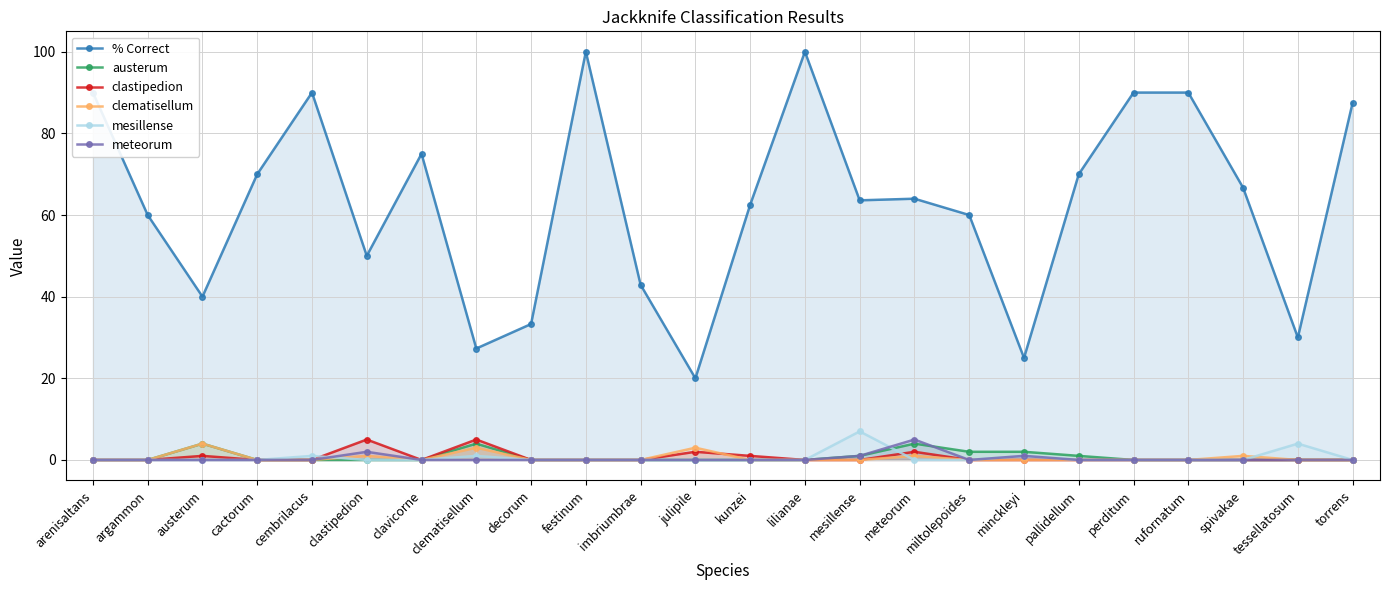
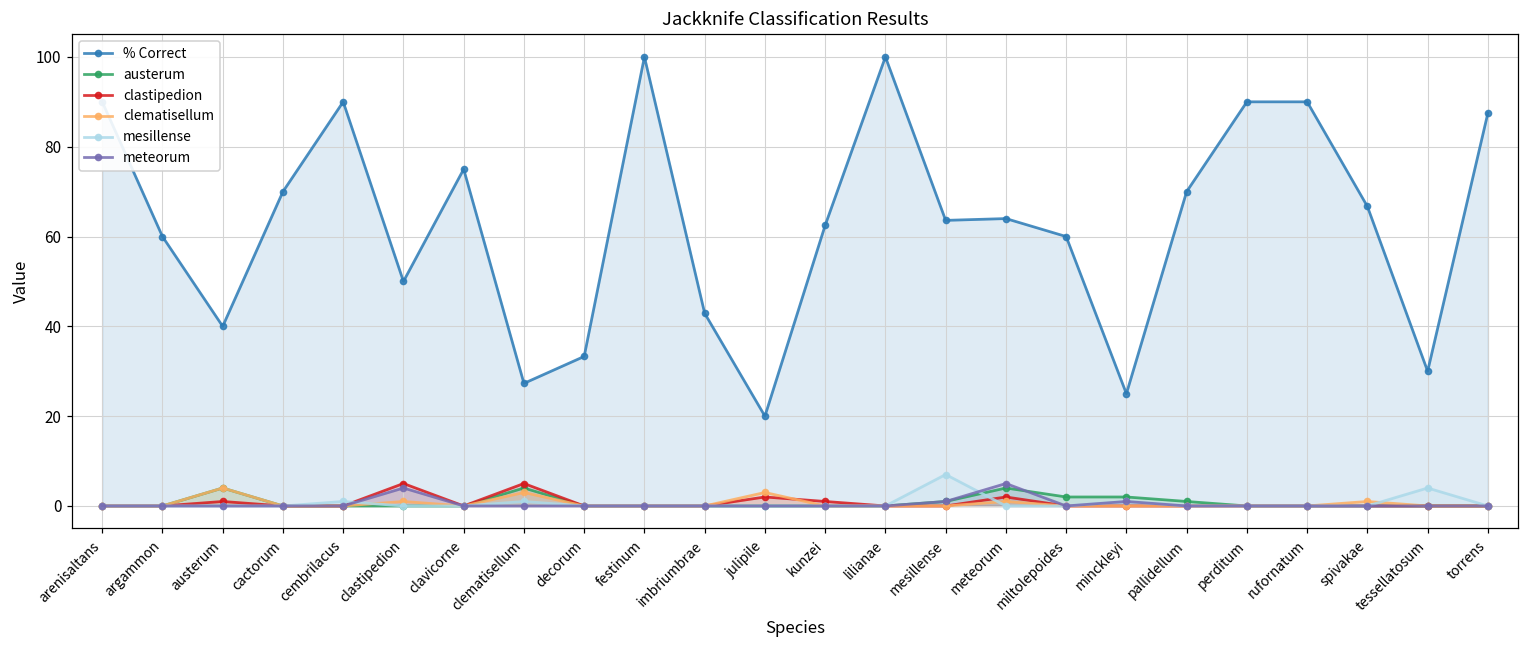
  {
    "% Correct": {
      "argammon": 60,
      "austerum": 40,
      "cactorum": 70,
      "cembrilacus": 90,
      "clastipedion": 50,
      "clavicorne": 75,
      "clematisellum": 27,
      "decorum": 33,
      "festinum": 100,
      "imbriumbrae": 43,
      "julipile": 20,
      "kunzei": 63,
      "lilianae": 100,
      "mesillense": 64,
      "meteorum": 64,
      "miltolepoides": 60,
      "minckleyi": 25,
      "pallidellum": 70,
      "perditum": 90,
      "rufornatum": 90,
      "spivakae": 67,
      "tessellatosum": 30,
      "torrens": 88
    },
    "austerum": {
      "clematisellum": 4,
      "meteorum": 4,
      "miltolepoides": 2,
      "minckleyi": 2,
      "pallidellum": 1
    },
    "clastipedion": {
      "austerum": 1,
      "clastipedion": 5,
      "clematisellum": 5,
      "julipile": 2,
      "kunzei": 1,
      "meteorum": 2
    },
    "clematisellum": {
      "clastipedion": 1,
      "clematisellum": 3,
      "julipile": 3,
      "meteorum": 1,
      "spivakae": 1
    },
    "mesillense": {
      "cembrilacus": 1,
      "clematisellum": 1,
      "mesillense": 7,
      "meteorum": 0,
      "tessellatosum": 4
    },
    "meteorum": {
-     "clastipedion": 2,
+     "clastipedion": 4,
      "clematisellum": 0,
      "meteorum": 5
    }
  }
